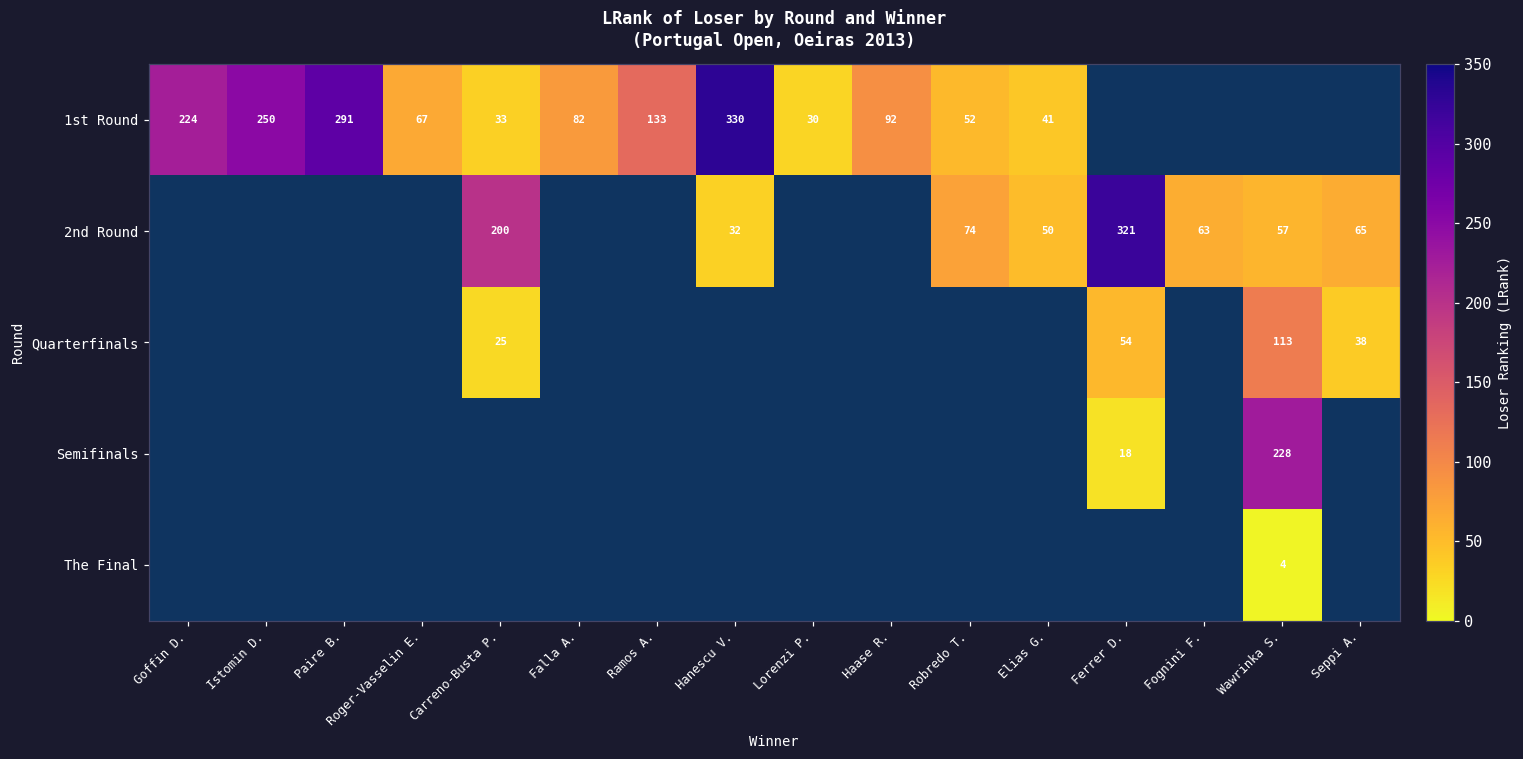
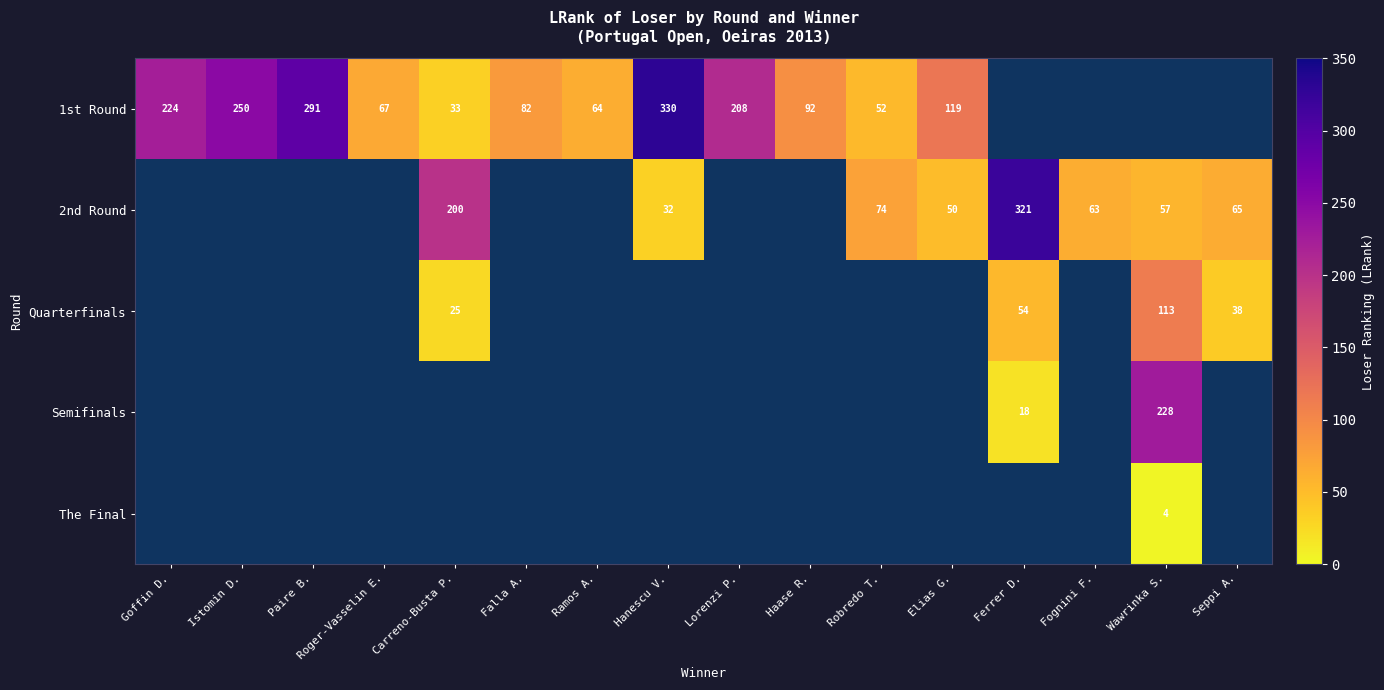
  {
    "1st Round": {
      "Goffin D.": 224,
      "Istomin D.": 250,
      "Paire B.": 291,
      "Roger-Vasselin E.": 67,
      "Carreno-Busta P.": 33,
      "Falla A.": 82,
-     "Ramos A.": 133,
+     "Ramos A.": 64,
      "Hanescu V.": 330,
-     "Lorenzi P.": 30,
+     "Lorenzi P.": 208,
      "Haase R.": 92,
      "Robredo T.": 52,
-     "Elias G.": 41
+     "Elias G.": 119
    },
    "2nd Round": {
      "Carreno-Busta P.": 200,
      "Hanescu V.": 32,
      "Robredo T.": 74,
      "Elias G.": 50,
      "Ferrer D.": 321,
      "Fognini F.": 63,
      "Wawrinka S.": 57,
      "Seppi A.": 65
    },
    "Quarterfinals": {
      "Carreno-Busta P.": 25,
      "Ferrer D.": 54,
      "Wawrinka S.": 113,
      "Seppi A.": 38
    },
    "Semifinals": {
      "Ferrer D.": 18,
      "Wawrinka S.": 228
    },
    "The Final": {
      "Wawrinka S.": 4
    }
  }
